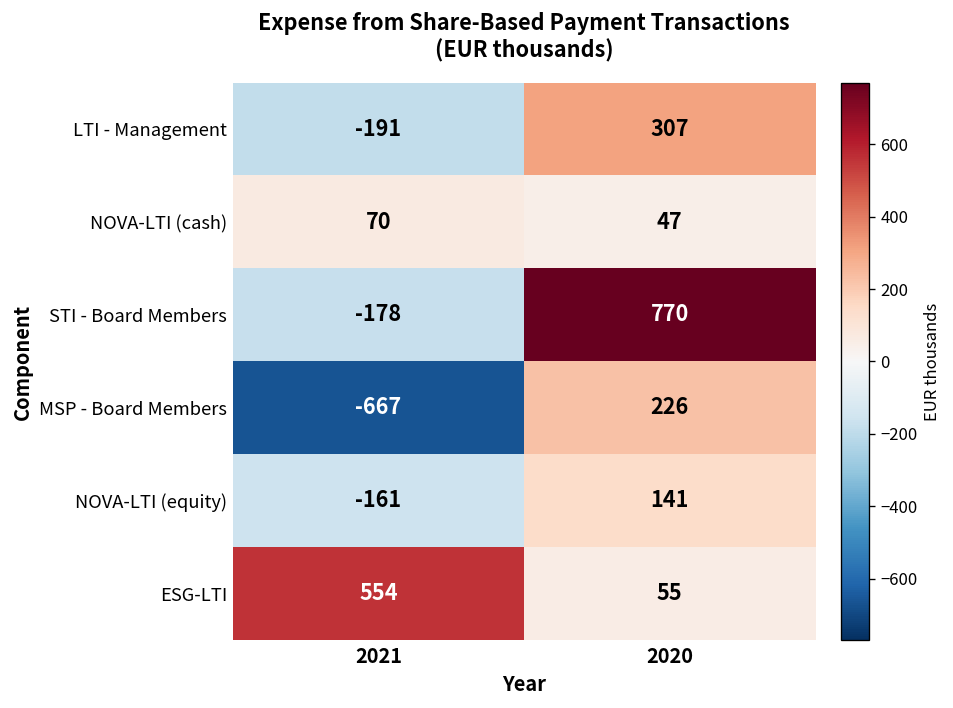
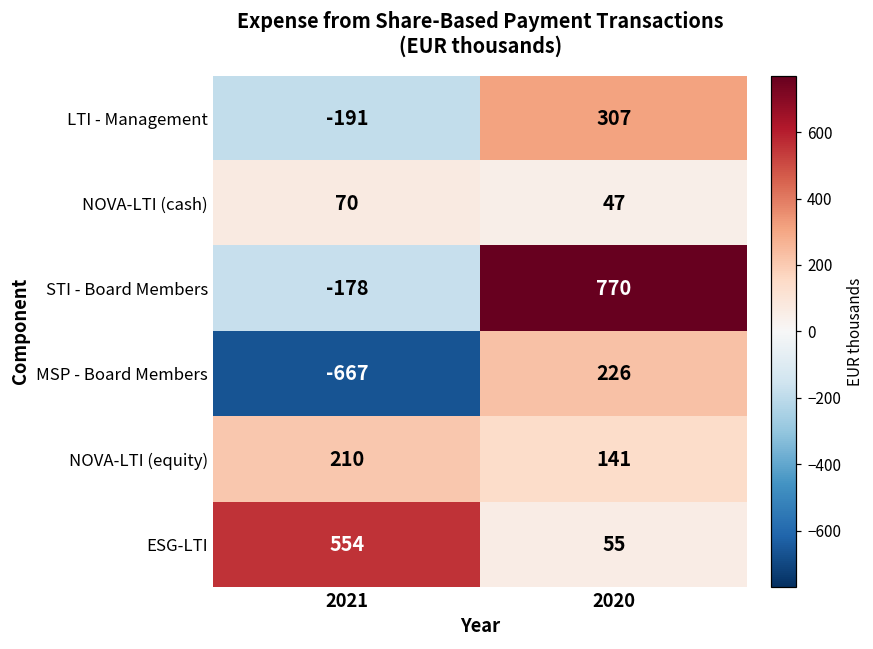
  {
    "LTI - Management": {
      "2021": -191,
      "2020": 307
    },
    "NOVA-LTI (cash)": {
      "2021": 70,
      "2020": 47
    },
    "STI - Board Members": {
      "2021": -178,
      "2020": 770
    },
    "MSP - Board Members": {
      "2021": -667,
      "2020": 226
    },
    "NOVA-LTI (equity)": {
-     "2021": -161,
+     "2021": 210,
      "2020": 141
    },
    "ESG-LTI": {
      "2021": 554,
      "2020": 55
    }
  }
